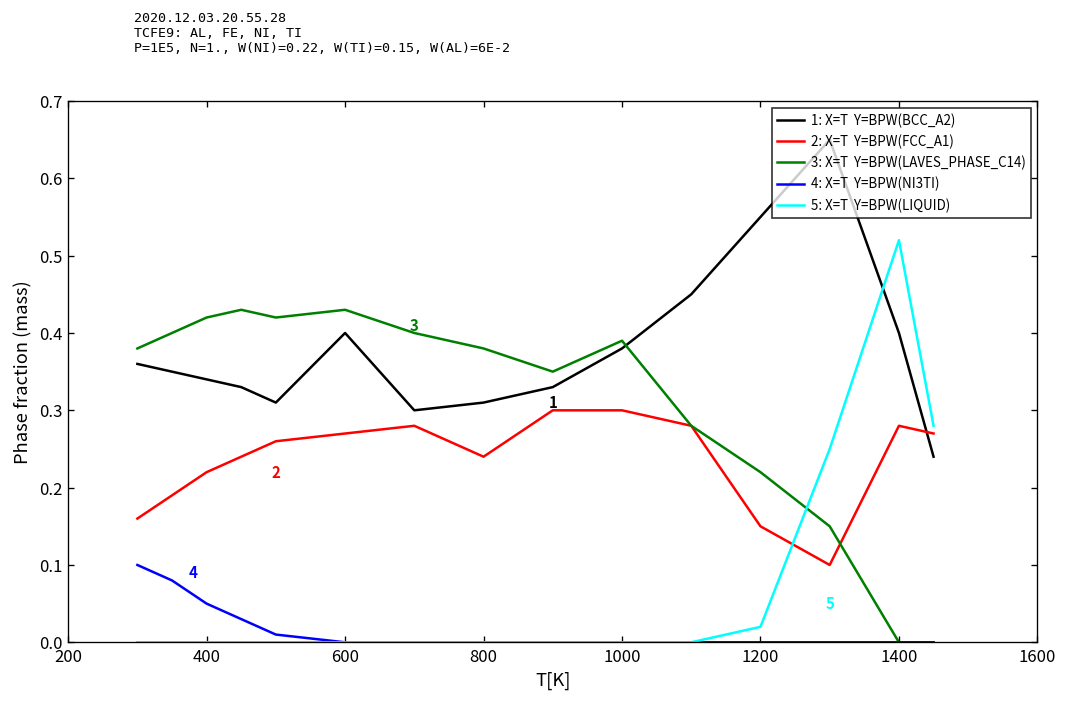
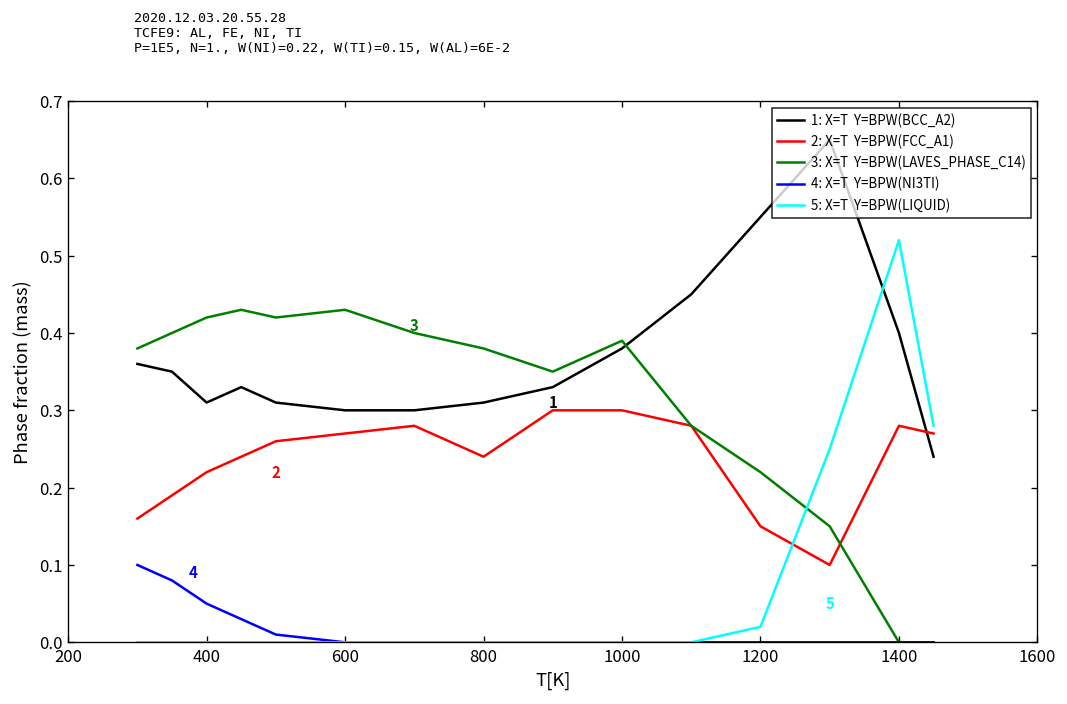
  {
    "1: X=T Y=BPW(BCC_A2)": {
-     "400": 0.34,
-     "600": 0.4,
+     "400": 0.31,
+     "600": 0.3,
      "800": 0.31,
      "1000": 0.38,
      "1200": 0.55,
      "1400": 0.40
    },
    "2: X=T Y=BPW(FCC_A1)": {
      "400": 0.22,
      "600": 0.27,
      "800": 0.24,
      "1000": 0.30,
      "1200": 0.15,
      "1400": 0.28
    },
    "3: X=T Y=BPW(LAVES_PHASE_C14)": {
      "400": 0.42,
      "600": 0.43,
      "800": 0.38,
      "1000": 0.39,
      "1200": 0.22
    },
    "4: X=T Y=BPW(NI3TI)": {
      "400": 0.05,
      "1200": 0.00
    },
    "5: X=T Y=BPW(LIQUID)": {
      "400": 0.00,
      "1200": 0.02,
      "1400": 0.52
    }
  }
